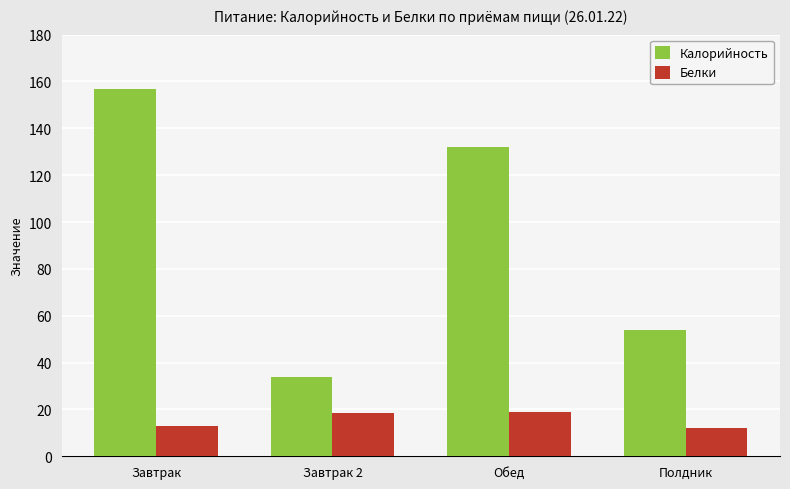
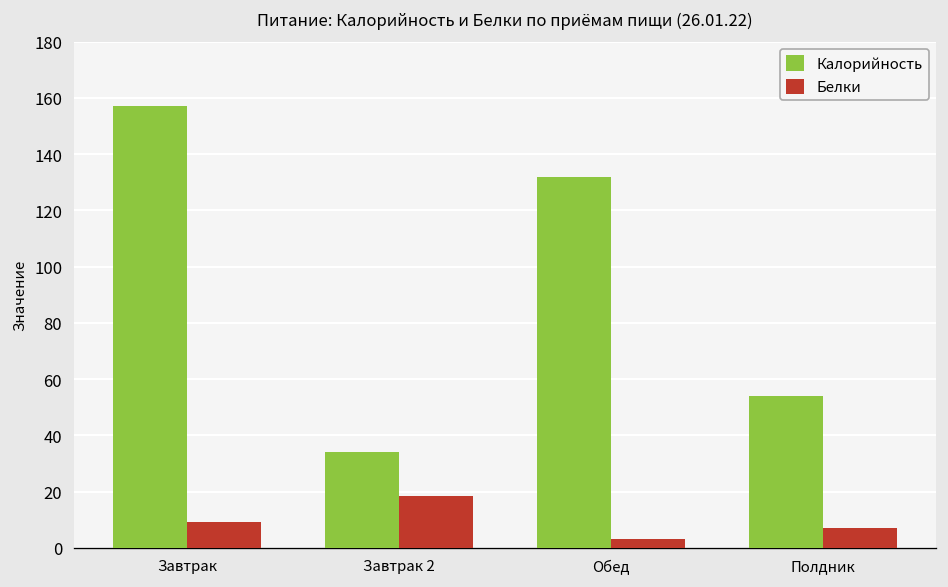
  {
    "Калорийность": {
      "Завтрак": 157,
      "Завтрак 2": 34,
      "Обед": 132,
      "Полдник": 54
    },
    "Белки": {
-     "Завтрак": 13,
+     "Завтрак": 9,
      "Завтрак 2": 18,
-     "Обед": 19,
-     "Полдник": 12
+     "Обед": 3,
+     "Полдник": 7
    }
  }
